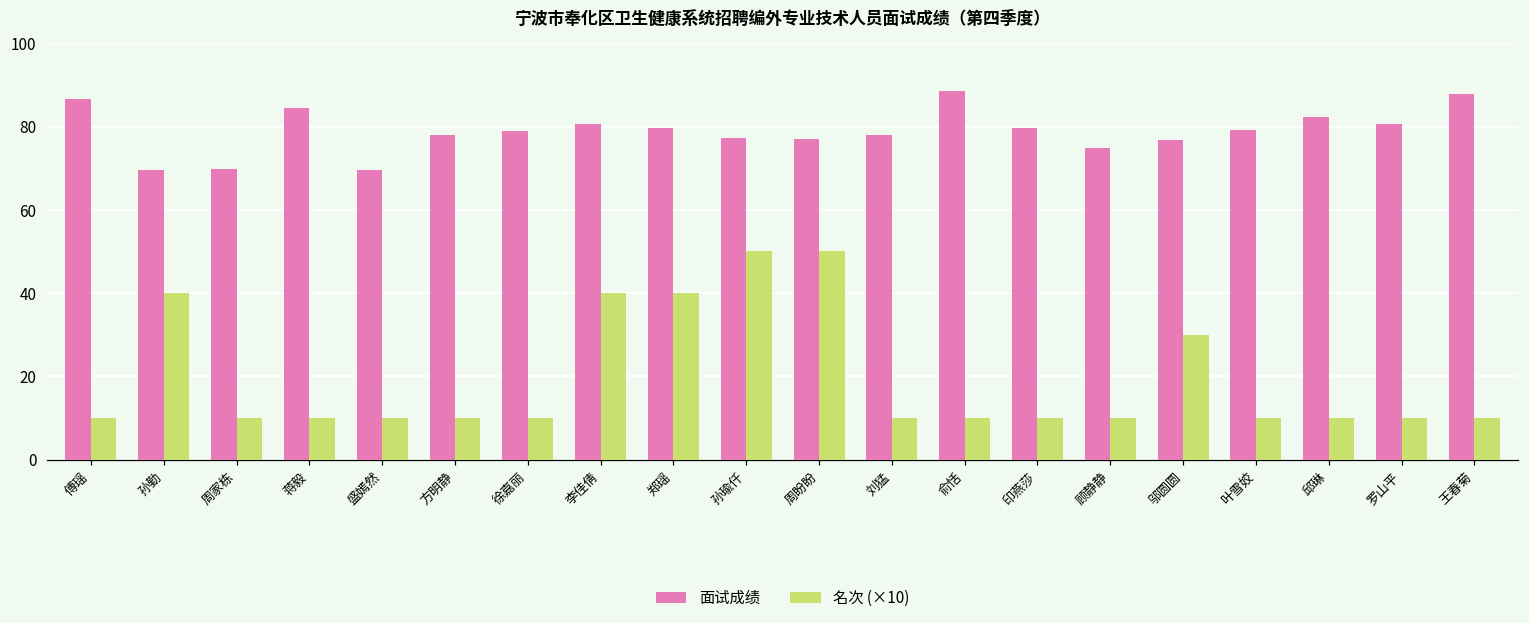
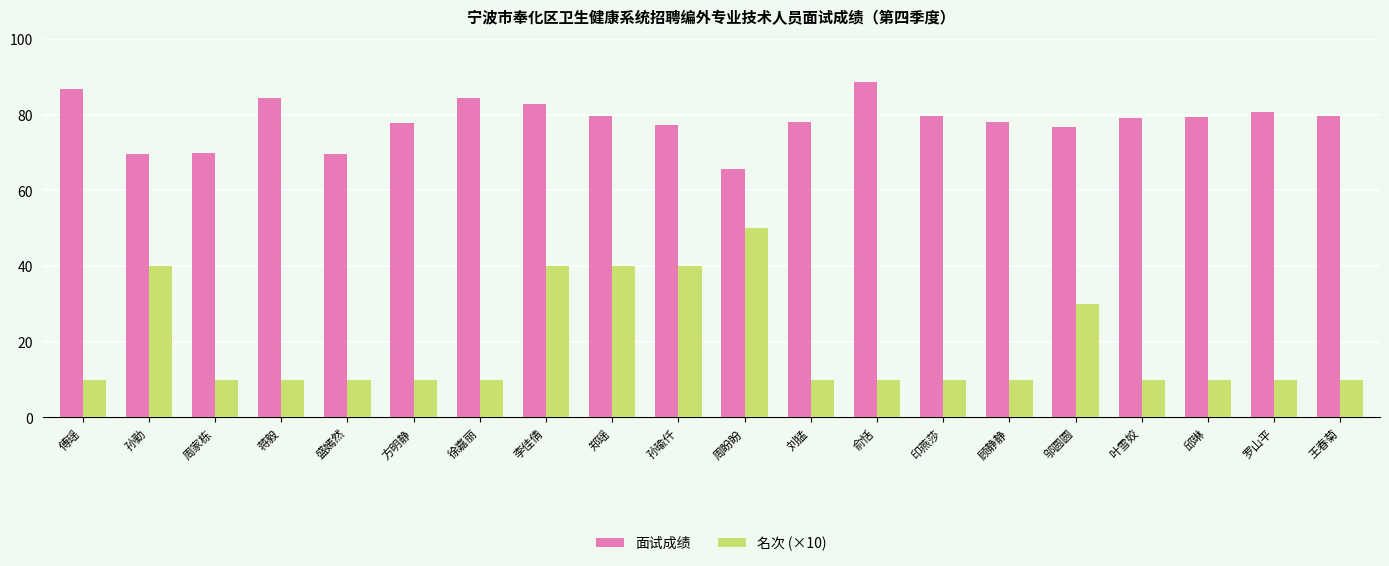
  {
    "面试成绩": {
      "傅瑶": 87,
      "孙勤": 70,
      "周家栋": 70,
      "蒋毅": 85,
      "盛嫣然": 70,
      "方明静": 78,
-     "徐嘉丽": 79,
-     "李佳倩": 81,
+     "徐嘉丽": 84,
+     "李佳倩": 83,
      "郑瑶": 80,
      "孙瑜仟": 77,
-     "周盼盼": 77,
+     "周盼盼": 66,
      "刘猛": 78,
      "俞恬": 89,
      "印燕莎": 80,
-     "顾静静": 75,
+     "顾静静": 78,
      "邬圆圆": 77,
      "叶雪姣": 79,
-     "邱琳": 82,
+     "邱琳": 80,
      "罗山平": 81,
-     "王春菊": 88
+     "王春菊": 80
    },
    "名次 (×10)": {
      "傅瑶": 10,
      "孙勤": 40,
      "周家栋": 10,
      "蒋毅": 10,
      "盛嫣然": 10,
      "方明静": 10,
      "徐嘉丽": 10,
      "李佳倩": 40,
      "郑瑶": 40,
-     "孙瑜仟": 50,
+     "孙瑜仟": 40,
      "周盼盼": 50,
      "刘猛": 10,
      "俞恬": 10,
      "印燕莎": 10,
      "顾静静": 10,
      "邬圆圆": 30,
      "叶雪姣": 10,
      "邱琳": 10,
      "罗山平": 10,
      "王春菊": 10
    }
  }
